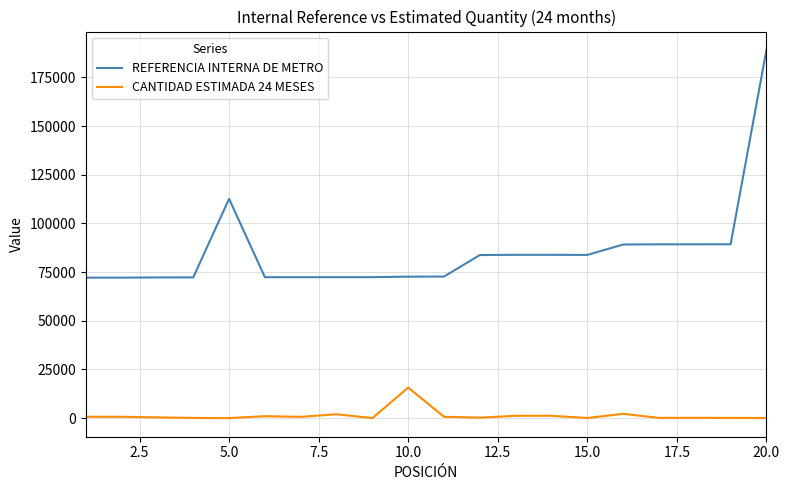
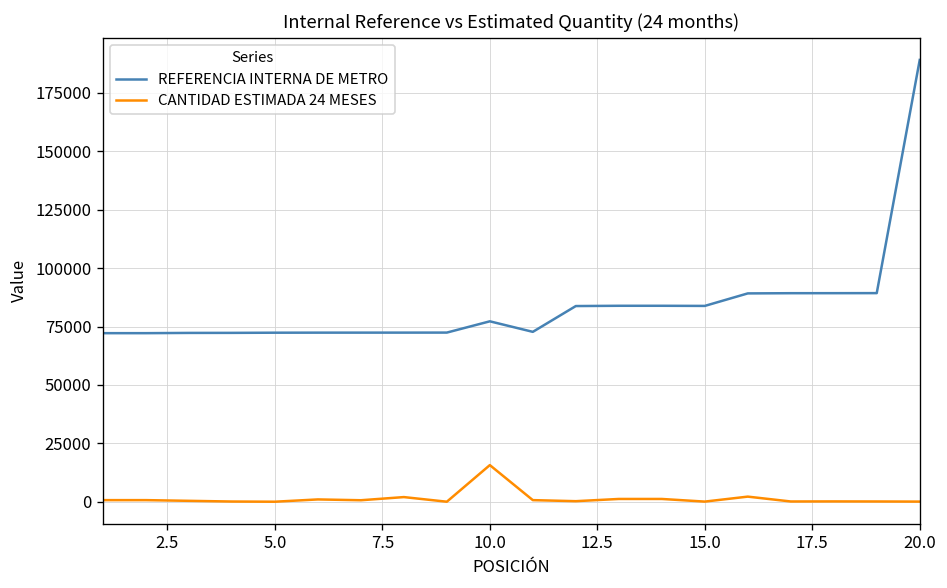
  {
    "REFERENCIA INTERNA DE METRO": {
-     "5.0": 113000,
-     "10.0": 73000,
+     "5.0": 72000,
+     "10.0": 77000,
      "15.0": 84000,
      "20.0": 189000
    },
    "CANTIDAD ESTIMADA 24 MESES": {
      "5.0": 0,
      "10.0": 16000,
      "15.0": 0,
      "20.0": 0
    }
  }
